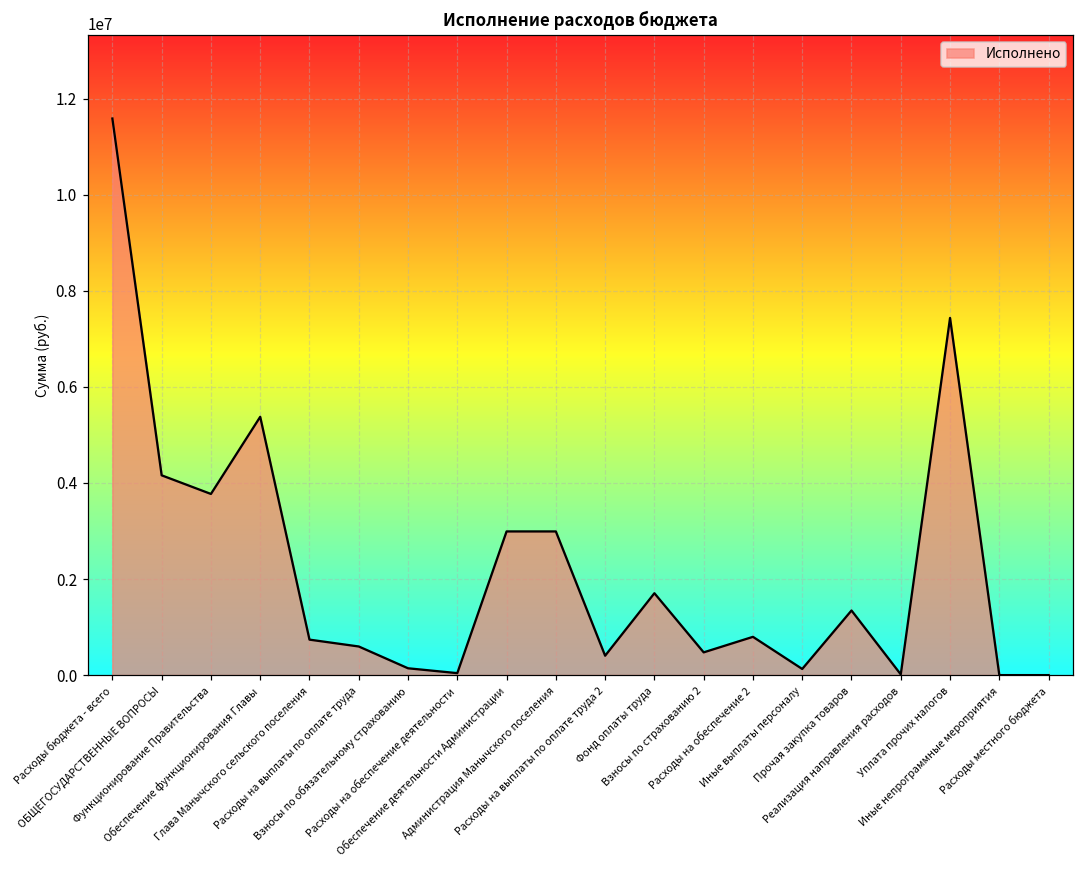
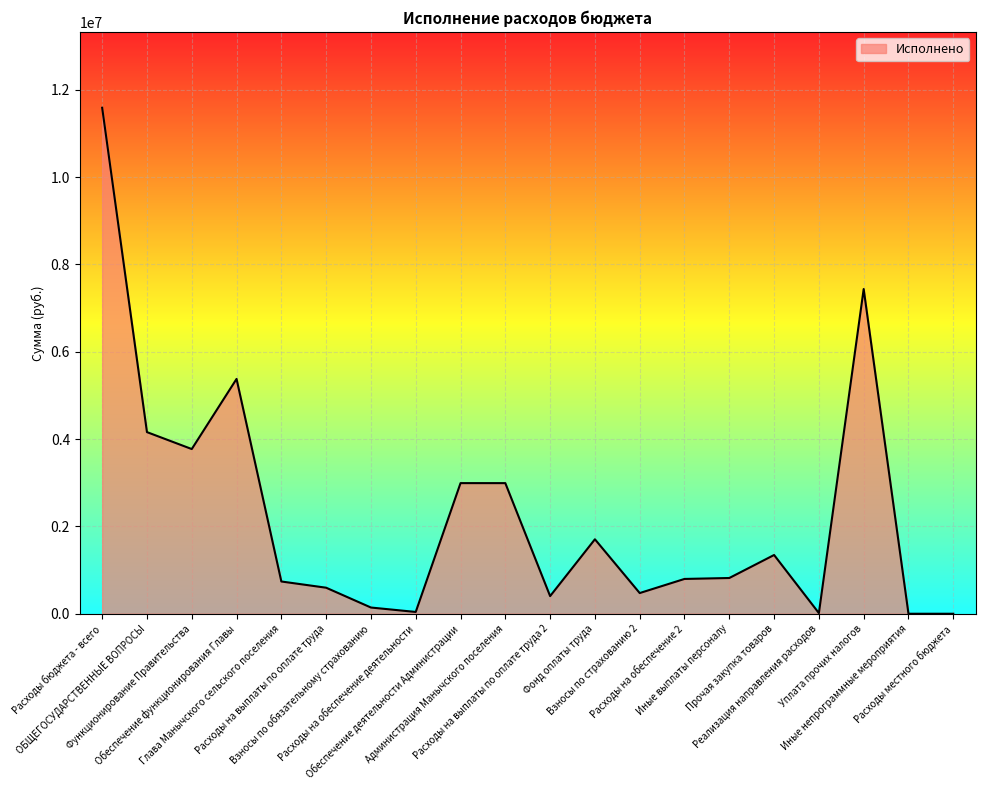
  {
    "Расходы бюджета - всего": 11600000,
    "ОБЩЕГОСУДАРСТВЕННЫЕ ВОПРОСЫ": 4200000,
    "Функционирование Правительства": 3800000,
    "Обеспечение функционирования Главы": 5400000,
    "Глава Манычского сельского поселения": 700000,
    "Расходы на выплаты по оплате труда": 600000,
    "Взносы по обязательному страхованию": 100000,
    "Расходы на обеспечение деятельности": 0,
    "Обеспечение деятельности Администрации": 3000000,
    "Администрация Манычского поселения": 3000000,
    "Расходы на выплаты по оплате труда 2": 400000,
    "Фонд оплаты труда": 1700000,
    "Взносы по страхованию 2": 500000,
    "Расходы на обеспечение 2": 800000,
-   "Иные выплаты персоналу": 100000,
+   "Иные выплаты персоналу": 800000,
    "Прочая закупка товаров": 1300000,
    "Реализация направления расходов": 0,
    "Уплата прочих налогов": 7400000,
    "Иные непрограммные мероприятия": 0,
    "Расходы местного бюджета": 0
  }
